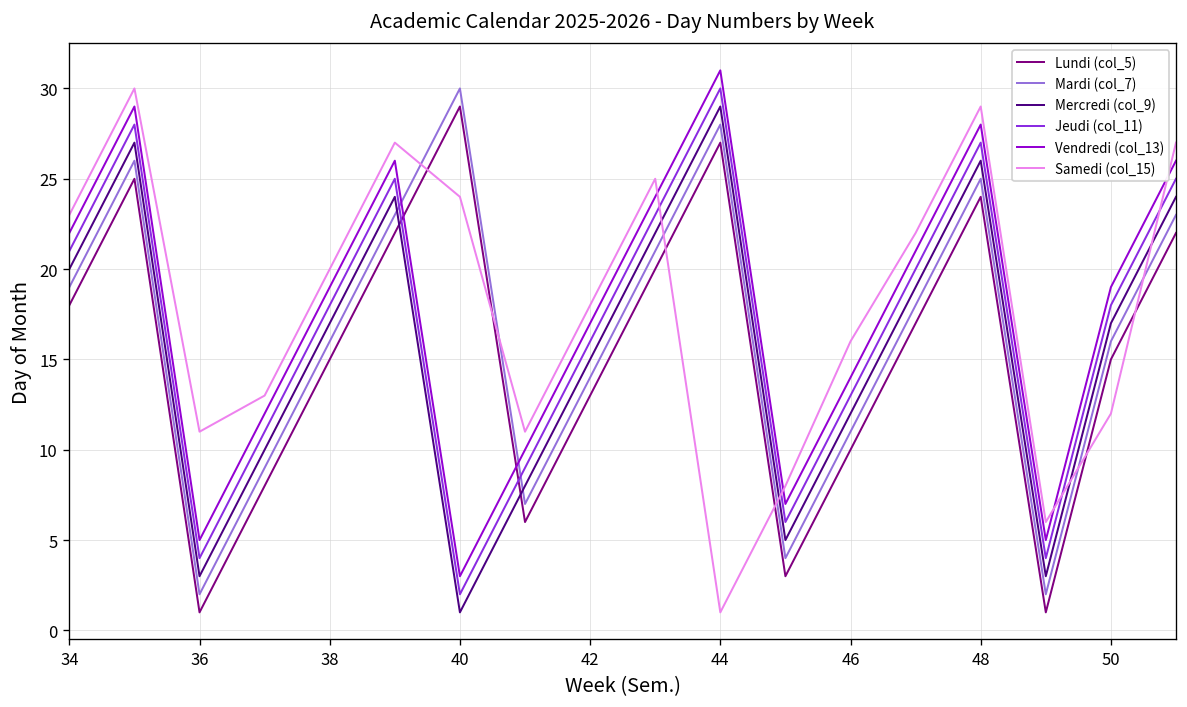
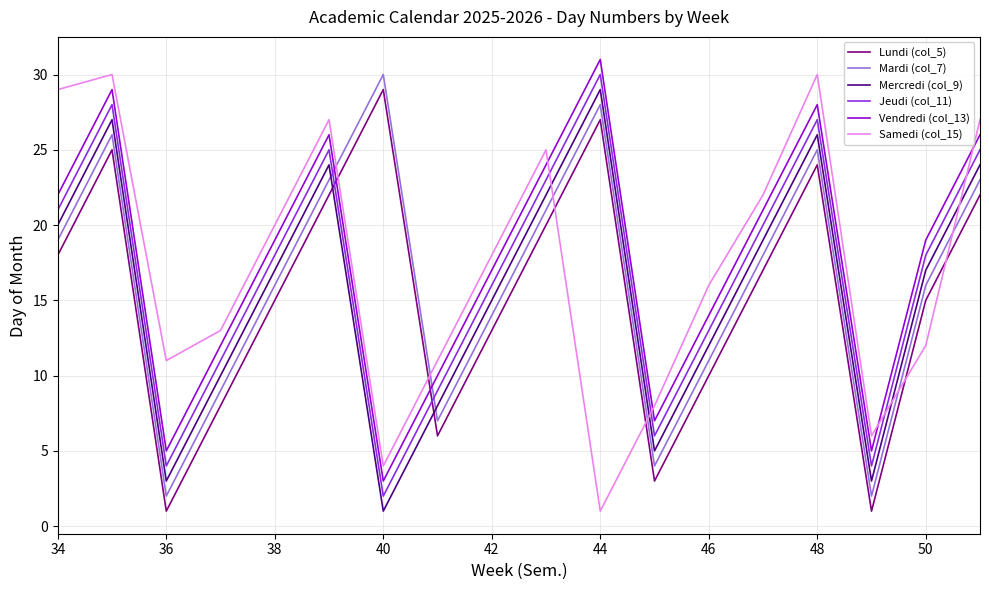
  {
    "Mardi (col_7)": {
      "34": 19,
      "36": 2,
      "38": 16,
      "40": 30,
      "42": 14,
      "44": 28,
      "46": 11,
      "48": 25,
      "50": 16
    },
    "Samedi (col_15)": {
-     "34": 23,
+     "34": 29,
      "36": 11,
      "38": 20,
-     "40": 24,
+     "40": 4,
      "42": 18,
      "44": 1,
      "46": 16,
-     "48": 29,
+     "48": 30,
      "50": 12
    }
  }
